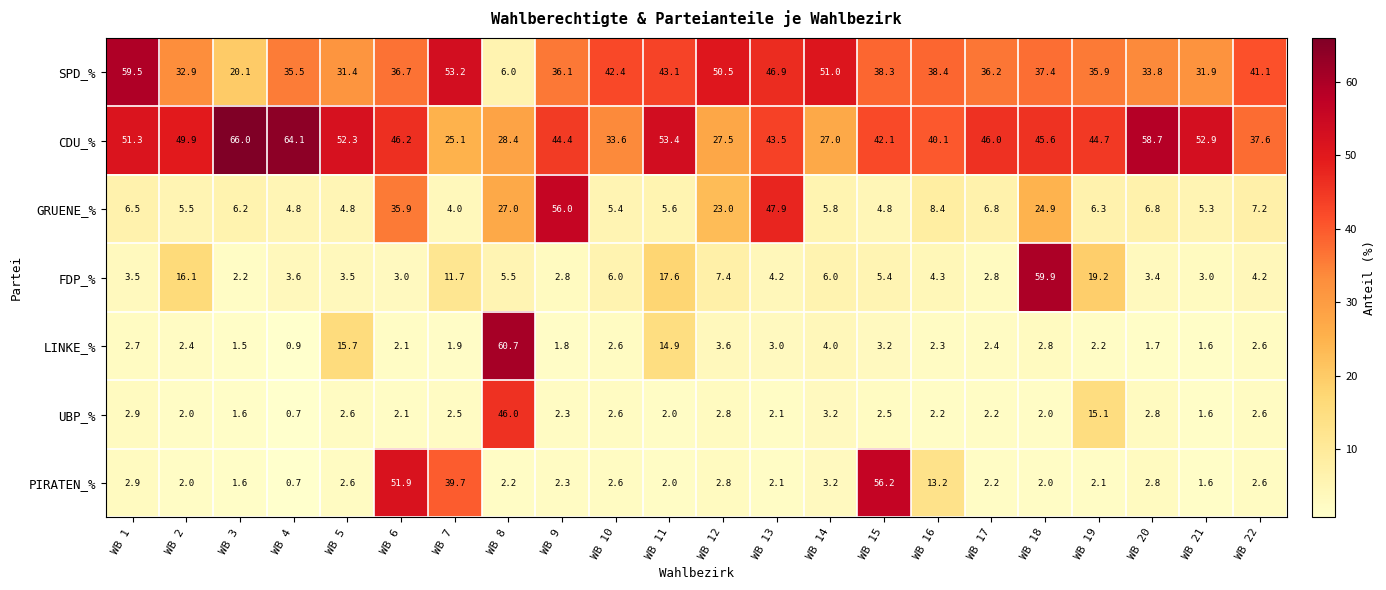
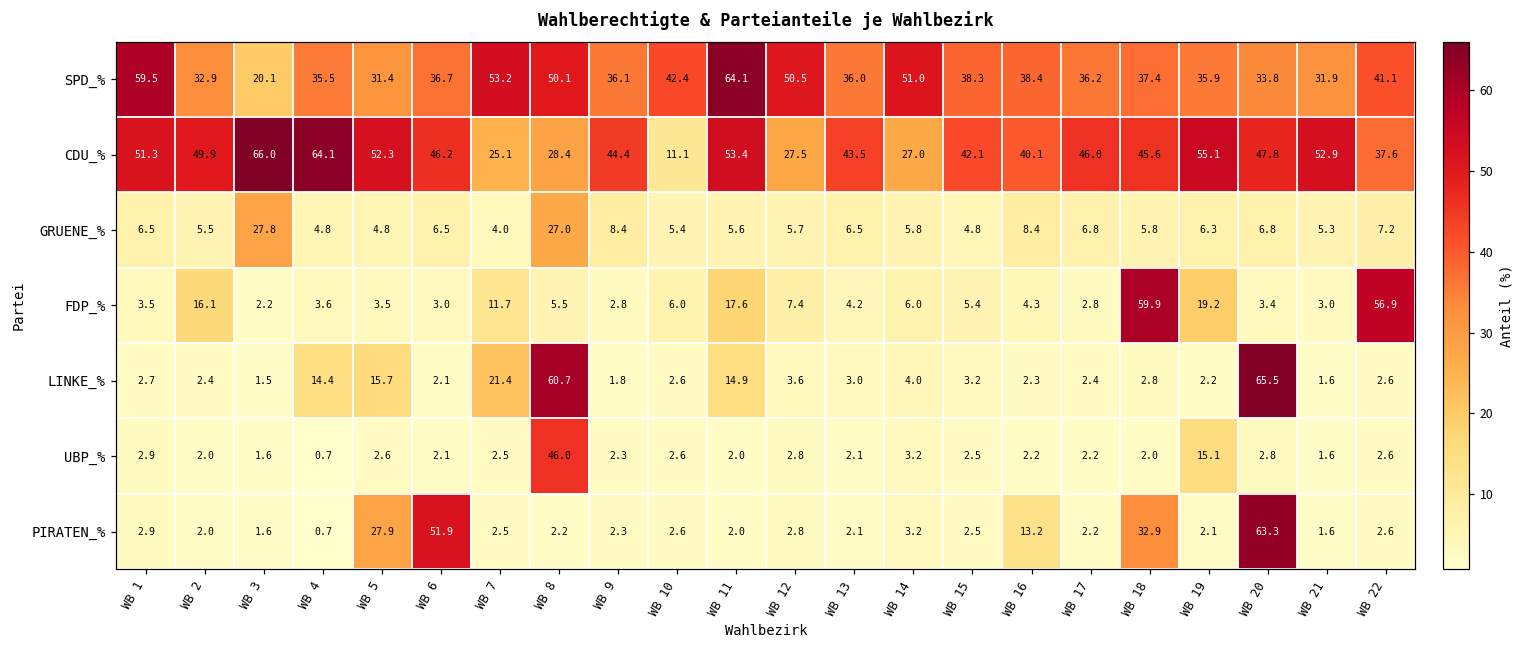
  {
    "SPD_%": {
      "WB 1": 59.5,
      "WB 2": 32.9,
      "WB 3": 20.1,
      "WB 4": 35.5,
      "WB 5": 31.4,
      "WB 6": 36.7,
      "WB 7": 53.2,
-     "WB 8": 6.0,
+     "WB 8": 50.1,
      "WB 9": 36.1,
      "WB 10": 42.4,
-     "WB 11": 43.1,
+     "WB 11": 64.1,
      "WB 12": 50.5,
-     "WB 13": 46.9,
+     "WB 13": 36.0,
      "WB 14": 51.0,
      "WB 15": 38.3,
      "WB 16": 38.4,
      "WB 17": 36.2,
      "WB 18": 37.4,
      "WB 19": 35.9,
      "WB 20": 33.8,
      "WB 21": 31.9,
      "WB 22": 41.1
    },
    "CDU_%": {
      "WB 1": 51.3,
      "WB 2": 49.9,
      "WB 3": 66.0,
      "WB 4": 64.1,
      "WB 5": 52.3,
      "WB 6": 46.2,
      "WB 7": 25.1,
      "WB 8": 28.4,
      "WB 9": 44.4,
-     "WB 10": 33.6,
+     "WB 10": 11.1,
      "WB 11": 53.4,
      "WB 12": 27.5,
      "WB 13": 43.5,
      "WB 14": 27.0,
      "WB 15": 42.1,
      "WB 16": 40.1,
      "WB 17": 46.0,
      "WB 18": 45.6,
-     "WB 19": 44.7,
-     "WB 20": 58.7,
+     "WB 19": 55.1,
+     "WB 20": 47.8,
      "WB 21": 52.9,
      "WB 22": 37.6
    },
    "GRUENE_%": {
      "WB 1": 6.5,
      "WB 2": 5.5,
-     "WB 3": 6.2,
+     "WB 3": 27.8,
      "WB 4": 4.8,
      "WB 5": 4.8,
-     "WB 6": 35.9,
+     "WB 6": 6.5,
      "WB 7": 4.0,
      "WB 8": 27.0,
-     "WB 9": 56.0,
+     "WB 9": 8.4,
      "WB 10": 5.4,
      "WB 11": 5.6,
-     "WB 12": 23.0,
-     "WB 13": 47.9,
+     "WB 12": 5.7,
+     "WB 13": 6.5,
      "WB 14": 5.8,
      "WB 15": 4.8,
      "WB 16": 8.4,
      "WB 17": 6.8,
-     "WB 18": 24.9,
+     "WB 18": 5.8,
      "WB 19": 6.3,
      "WB 20": 6.8,
      "WB 21": 5.3,
      "WB 22": 7.2
    },
    "FDP_%": {
      "WB 1": 3.5,
      "WB 2": 16.1,
      "WB 3": 2.2,
      "WB 4": 3.6,
      "WB 5": 3.5,
      "WB 6": 3.0,
      "WB 7": 11.7,
      "WB 8": 5.5,
      "WB 9": 2.8,
      "WB 10": 6.0,
      "WB 11": 17.6,
      "WB 12": 7.4,
      "WB 13": 4.2,
      "WB 14": 6.0,
      "WB 15": 5.4,
      "WB 16": 4.3,
      "WB 17": 2.8,
      "WB 18": 59.9,
      "WB 19": 19.2,
      "WB 20": 3.4,
      "WB 21": 3.0,
-     "WB 22": 4.2
+     "WB 22": 56.9
    },
    "LINKE_%": {
      "WB 1": 2.7,
      "WB 2": 2.4,
      "WB 3": 1.5,
-     "WB 4": 0.9,
+     "WB 4": 14.4,
      "WB 5": 15.7,
      "WB 6": 2.1,
-     "WB 7": 1.9,
+     "WB 7": 21.4,
      "WB 8": 60.7,
      "WB 9": 1.8,
      "WB 10": 2.6,
      "WB 11": 14.9,
      "WB 12": 3.6,
      "WB 13": 3.0,
      "WB 14": 4.0,
      "WB 15": 3.2,
      "WB 16": 2.3,
      "WB 17": 2.4,
      "WB 18": 2.8,
      "WB 19": 2.2,
-     "WB 20": 1.7,
+     "WB 20": 65.5,
      "WB 21": 1.6,
      "WB 22": 2.6
    },
    "UBP_%": {
      "WB 1": 2.9,
      "WB 2": 2.0,
      "WB 3": 1.6,
      "WB 4": 0.7,
      "WB 5": 2.6,
      "WB 6": 2.1,
      "WB 7": 2.5,
      "WB 8": 46.0,
      "WB 9": 2.3,
      "WB 10": 2.6,
      "WB 11": 2.0,
      "WB 12": 2.8,
      "WB 13": 2.1,
      "WB 14": 3.2,
      "WB 15": 2.5,
      "WB 16": 2.2,
      "WB 17": 2.2,
      "WB 18": 2.0,
      "WB 19": 15.1,
      "WB 20": 2.8,
      "WB 21": 1.6,
      "WB 22": 2.6
    },
    "PIRATEN_%": {
      "WB 1": 2.9,
      "WB 2": 2.0,
      "WB 3": 1.6,
      "WB 4": 0.7,
-     "WB 5": 2.6,
+     "WB 5": 27.9,
      "WB 6": 51.9,
-     "WB 7": 39.7,
+     "WB 7": 2.5,
      "WB 8": 2.2,
      "WB 9": 2.3,
      "WB 10": 2.6,
      "WB 11": 2.0,
      "WB 12": 2.8,
      "WB 13": 2.1,
      "WB 14": 3.2,
-     "WB 15": 56.2,
+     "WB 15": 2.5,
      "WB 16": 13.2,
      "WB 17": 2.2,
-     "WB 18": 2.0,
+     "WB 18": 32.9,
      "WB 19": 2.1,
-     "WB 20": 2.8,
+     "WB 20": 63.3,
      "WB 21": 1.6,
      "WB 22": 2.6
    }
  }
